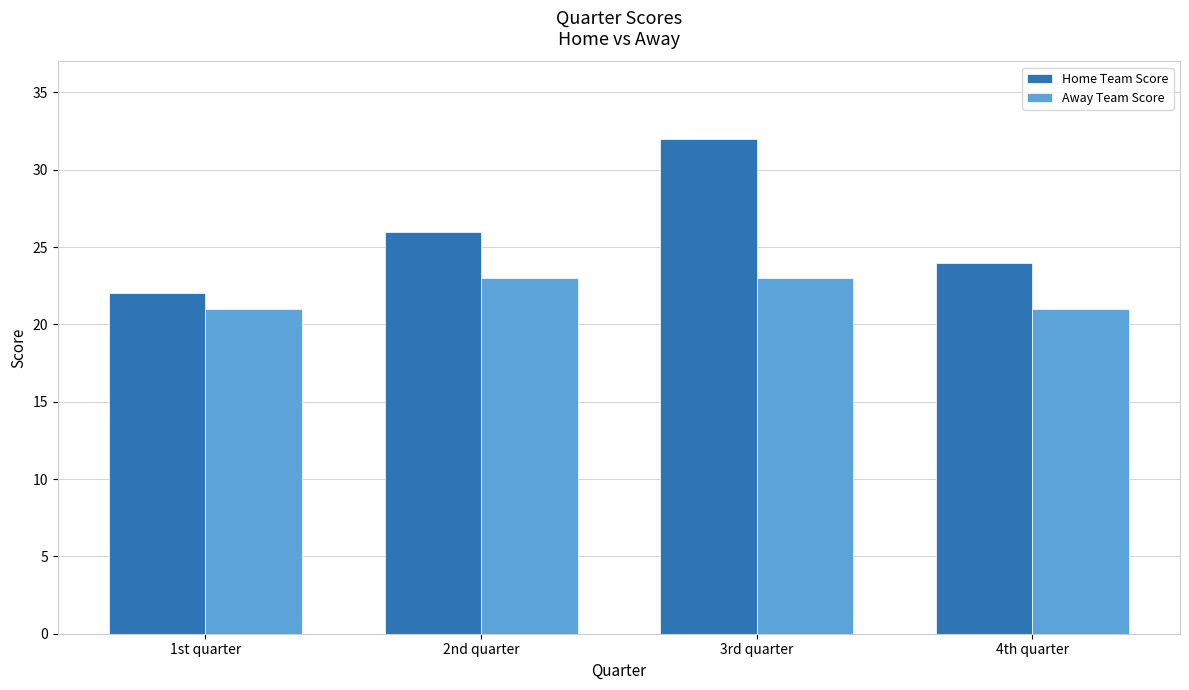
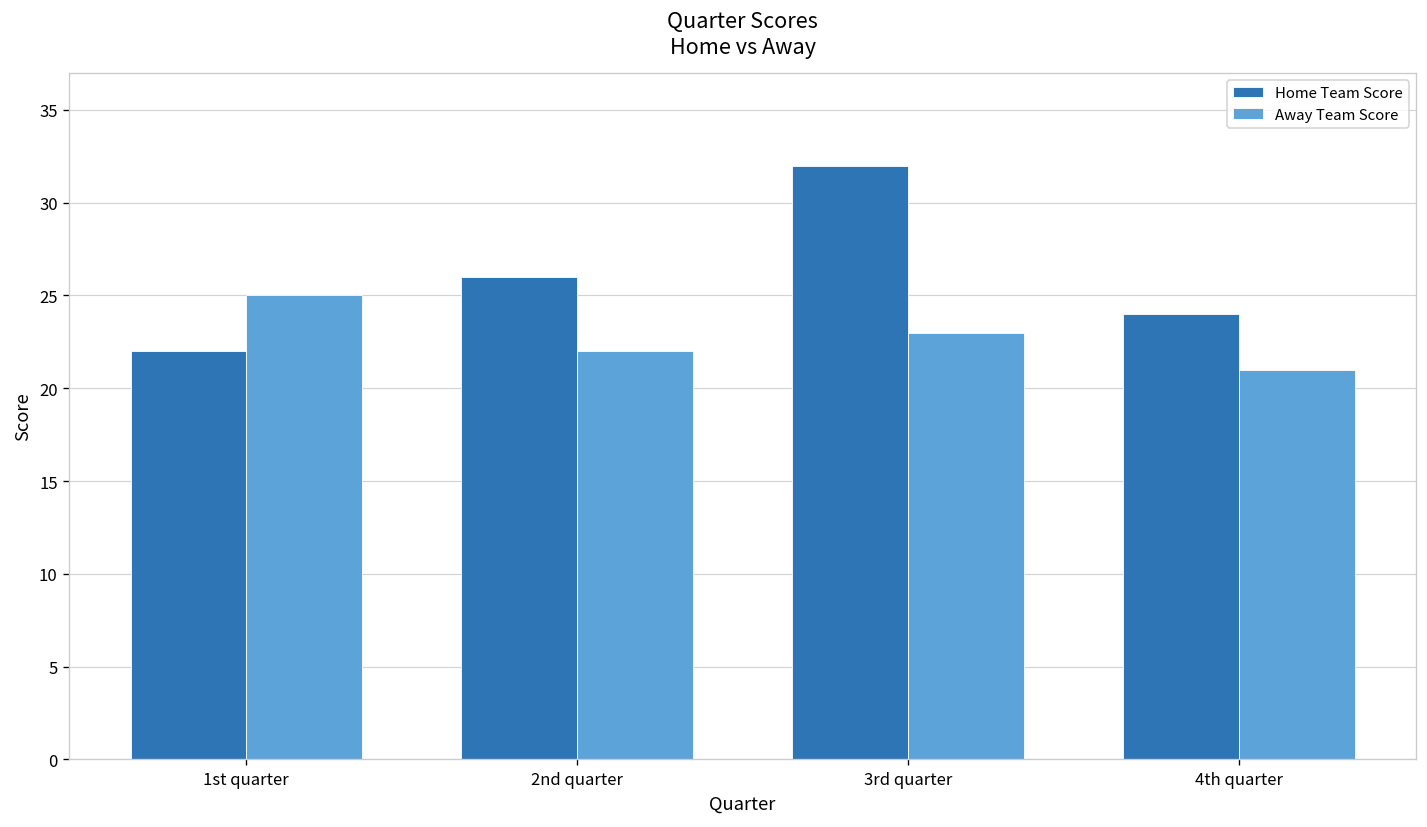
  {
    "Home Team Score": {
      "1st quarter": 22,
      "2nd quarter": 26,
      "3rd quarter": 32,
      "4th quarter": 24
    },
    "Away Team Score": {
-     "1st quarter": 21,
-     "2nd quarter": 23,
+     "1st quarter": 25,
+     "2nd quarter": 22,
      "3rd quarter": 23,
      "4th quarter": 21
    }
  }
